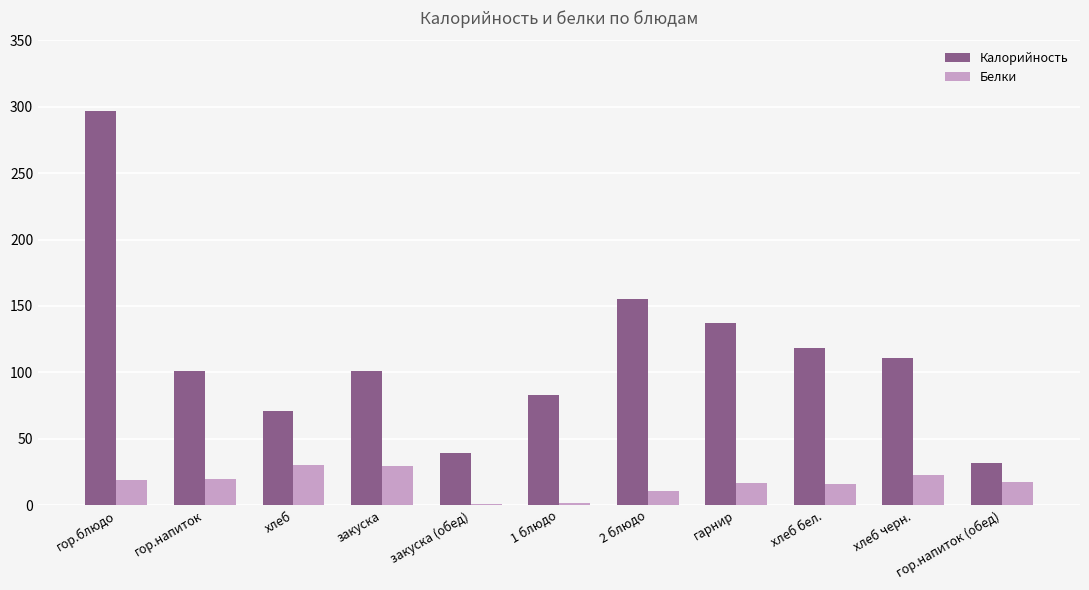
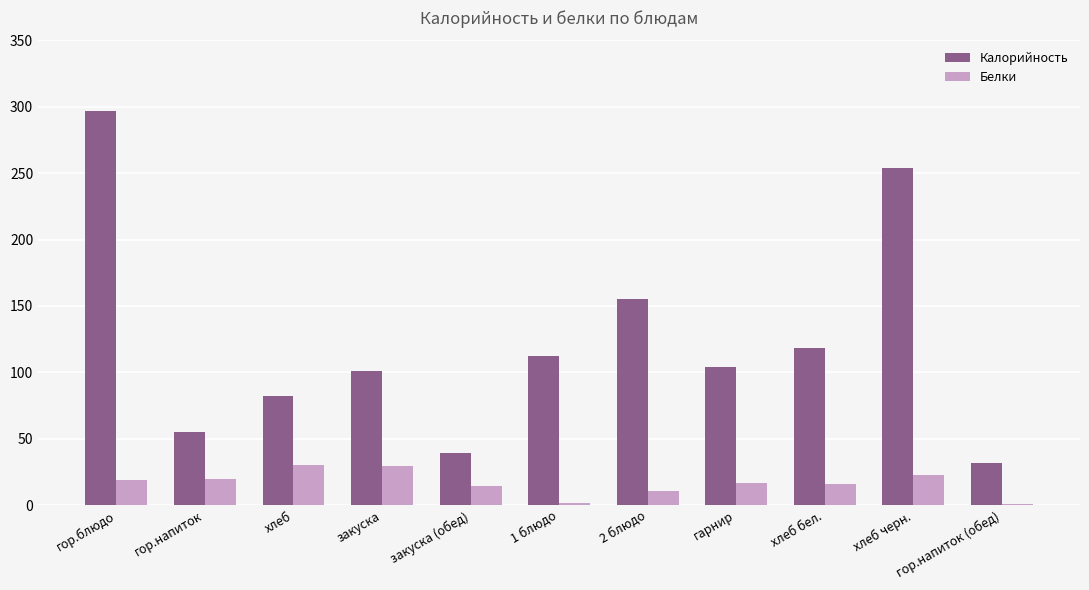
  {
    "Калорийность": {
      "гор.блюдо": 297,
-     "гор.напиток": 101,
-     "хлеб": 71,
+     "гор.напиток": 55,
+     "хлеб": 82,
      "закуска": 101,
      "закуска (обед)": 39,
-     "1 блюдо": 83,
+     "1 блюдо": 112,
      "2 блюдо": 155,
-     "гарнир": 137,
+     "гарнир": 104,
      "хлеб бел.": 118,
-     "хлеб черн.": 110,
+     "хлеб черн.": 254,
      "гор.напиток (обед)": 32
    },
    "Белки": {
      "гор.блюдо": 19,
      "гор.напиток": 20,
      "хлеб": 30,
      "закуска": 29,
-     "закуска (обед)": 1,
+     "закуска (обед)": 14,
      "2 блюдо": 11,
      "гарнир": 17,
      "хлеб бел.": 16,
      "хлеб черн.": 23,
-     "гор.напиток (обед)": 17
+     "гор.напиток (обед)": 1
    }
  }
